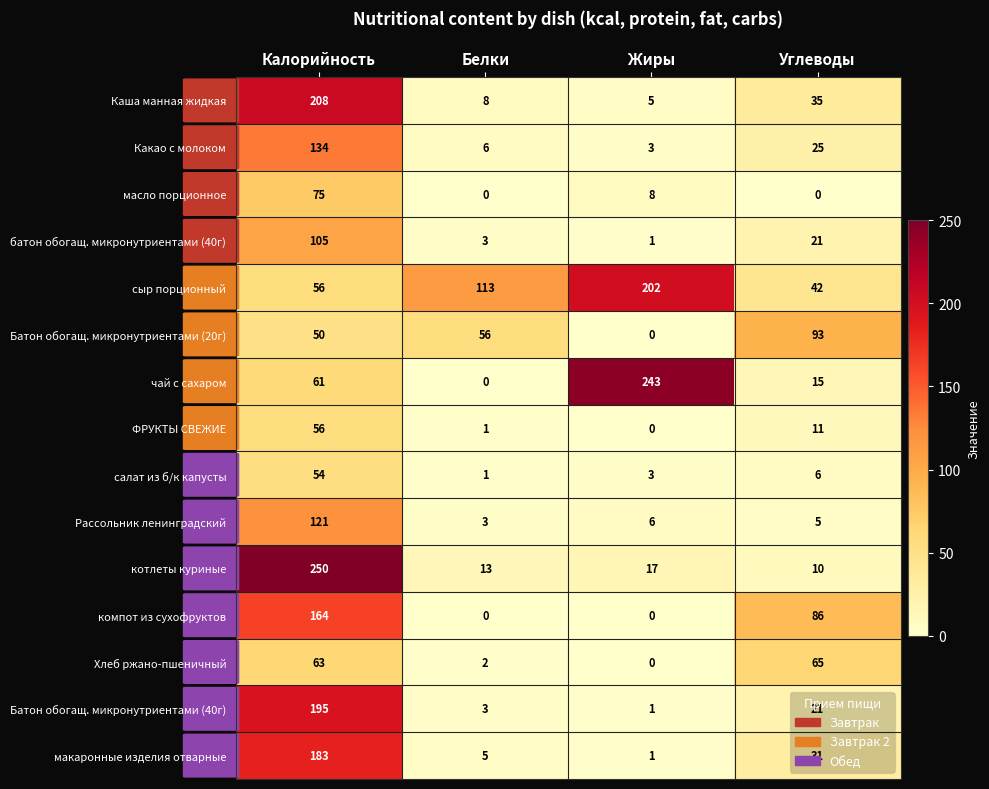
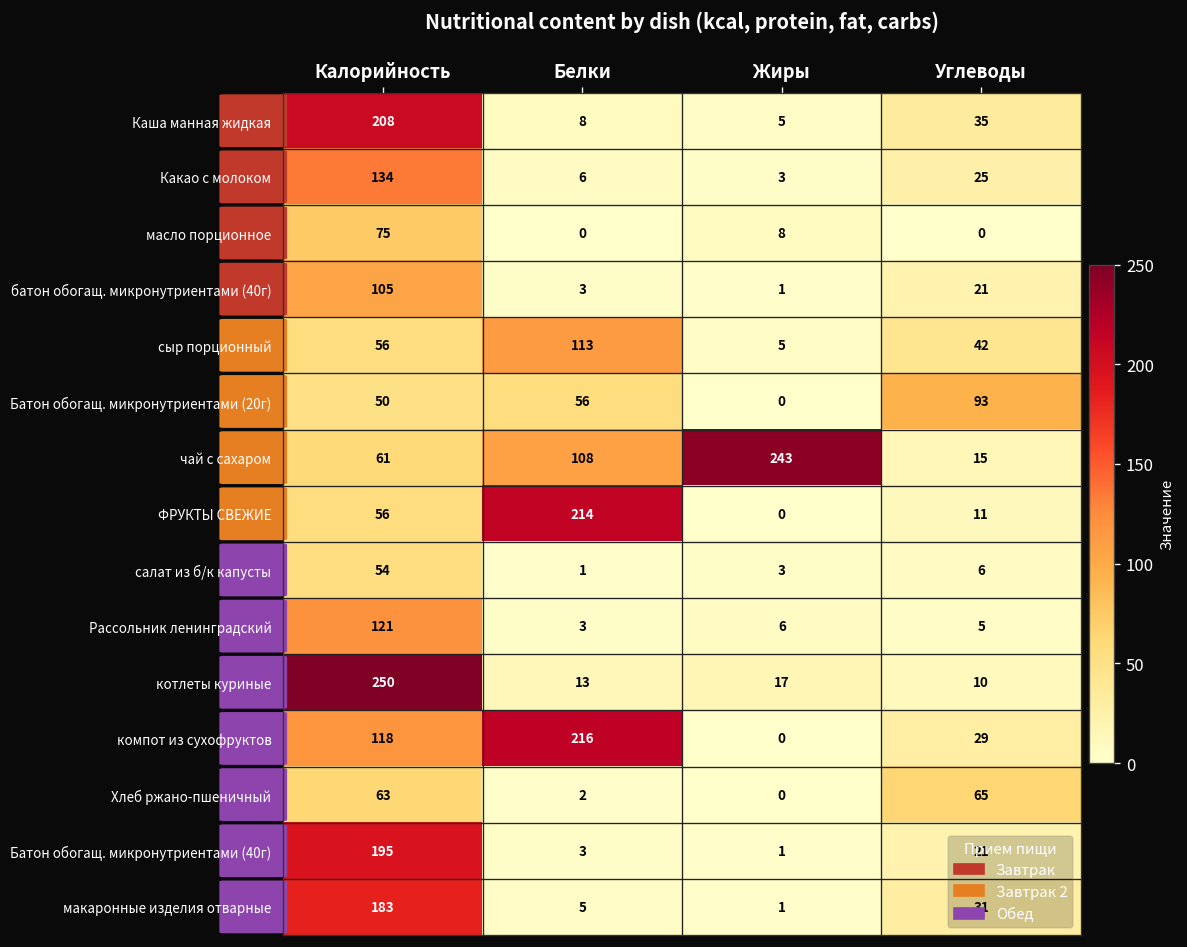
  {
    "Каша манная жидкая": {
      "Калорийность": 208,
      "Белки": 8,
      "Жиры": 5,
      "Углеводы": 35
    },
    "Какао с молоком": {
      "Калорийность": 134,
      "Белки": 6,
      "Жиры": 3,
      "Углеводы": 25
    },
    "масло порционное": {
      "Калорийность": 75,
      "Белки": 0,
      "Жиры": 8,
      "Углеводы": 0
    },
    "батон обогащ. микронутриентами (40г)": {
      "Калорийность": 105,
      "Белки": 3,
      "Жиры": 1,
      "Углеводы": 21
    },
    "сыр порционный": {
      "Калорийность": 56,
      "Белки": 113,
-     "Жиры": 202,
+     "Жиры": 5,
      "Углеводы": 42
    },
    "Батон обогащ. микронутриентами (20г)": {
      "Калорийность": 50,
      "Белки": 56,
      "Жиры": 0,
      "Углеводы": 93
    },
    "чай с сахаром": {
      "Калорийность": 61,
-     "Белки": 0,
+     "Белки": 108,
      "Жиры": 243,
      "Углеводы": 15
    },
    "ФРУКТЫ СВЕЖИЕ": {
      "Калорийность": 56,
-     "Белки": 1,
+     "Белки": 214,
      "Жиры": 0,
      "Углеводы": 11
    },
    "салат из б/к капусты": {
      "Калорийность": 54,
      "Белки": 1,
      "Жиры": 3,
      "Углеводы": 6
    },
    "Рассольник ленинградский": {
      "Калорийность": 121,
      "Белки": 3,
      "Жиры": 6,
      "Углеводы": 5
    },
    "котлеты куриные": {
      "Калорийность": 250,
      "Белки": 13,
      "Жиры": 17,
      "Углеводы": 10
    },
    "компот из сухофруктов": {
-     "Калорийность": 164,
-     "Белки": 0,
+     "Калорийность": 118,
+     "Белки": 216,
      "Жиры": 0,
-     "Углеводы": 86
+     "Углеводы": 29
    },
    "Хлеб ржано-пшеничный": {
      "Калорийность": 63,
      "Белки": 2,
      "Жиры": 0,
      "Углеводы": 65
    },
    "Батон обогащ. микронутриентами (40г)": {
      "Калорийность": 195,
      "Белки": 3,
      "Жиры": 1
    },
    "макаронные изделия отварные": {
      "Калорийность": 183,
      "Белки": 5,
      "Жиры": 1
    }
  }
